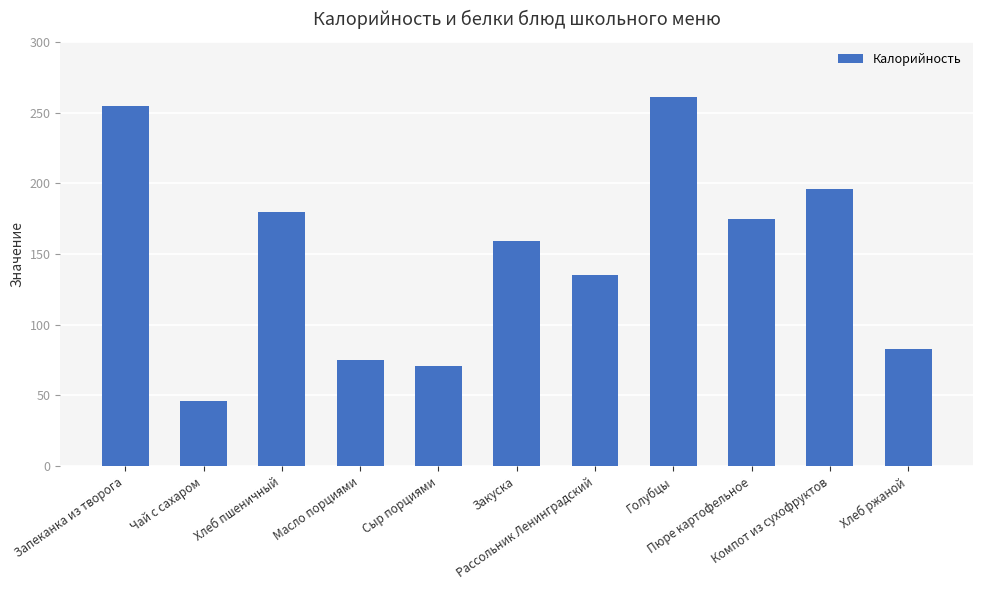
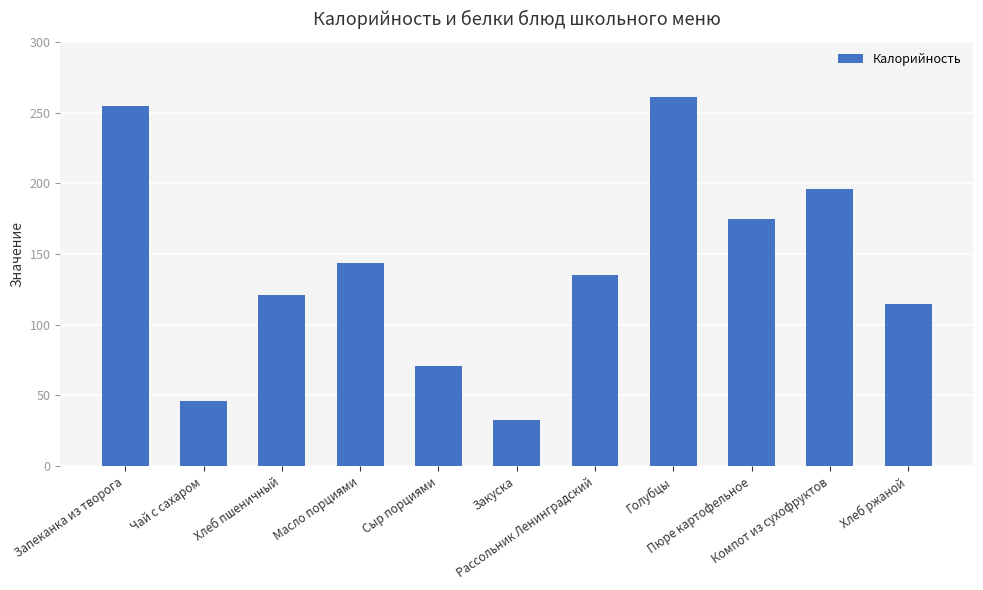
  {
    "Запеканка из творога": 255,
    "Чай с сахаром": 46,
-   "Хлеб пшеничный": 180,
-   "Масло порциями": 75,
+   "Хлеб пшеничный": 121,
+   "Масло порциями": 144,
    "Сыр порциями": 71,
-   "Закуска": 159,
+   "Закуска": 33,
    "Рассольник Ленинградский": 135,
    "Голубцы": 261,
    "Пюре картофельное": 175,
    "Компот из сухофруктов": 196,
-   "Хлеб ржаной": 83
+   "Хлеб ржаной": 115
  }
